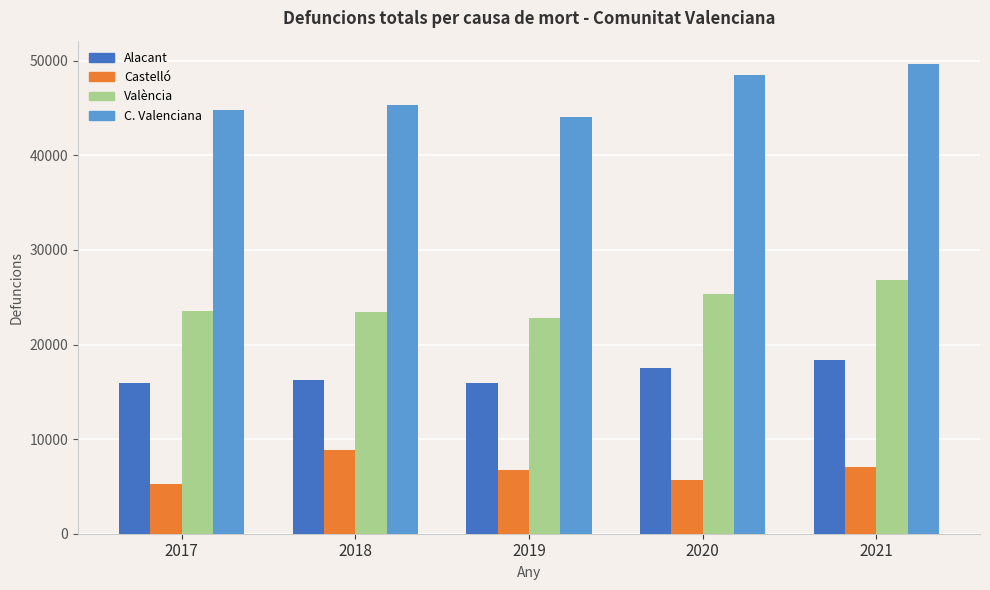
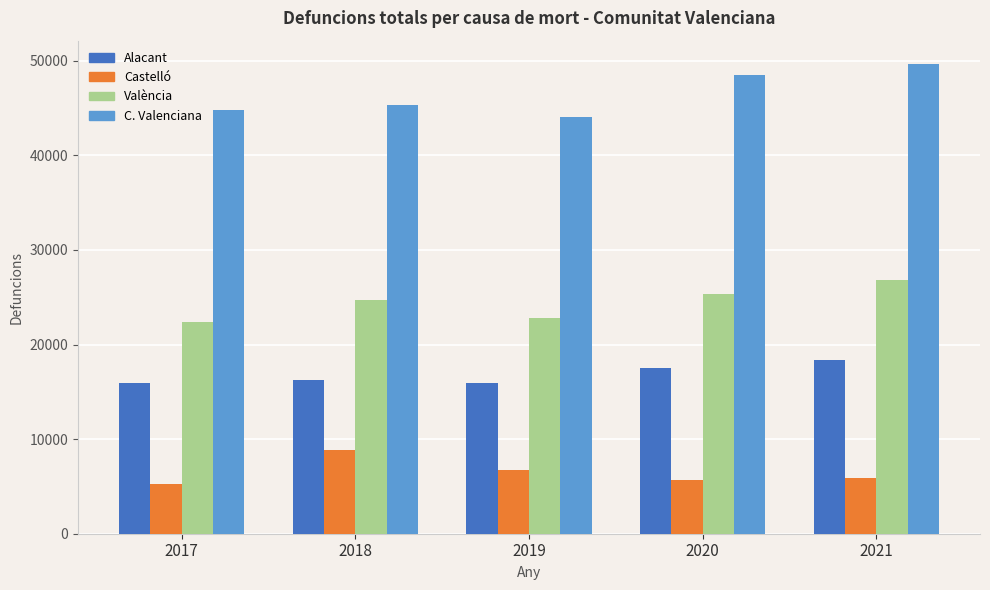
  {
    "Castelló": {
      "2017": 5000,
      "2018": 9000,
      "2019": 7000,
      "2020": 6000,
-     "2021": 7000
+     "2021": 6000
    },
    "València": {
-     "2017": 24000,
-     "2018": 23000,
+     "2017": 22000,
+     "2018": 25000,
      "2019": 23000,
      "2020": 25000,
      "2021": 27000
    }
  }
